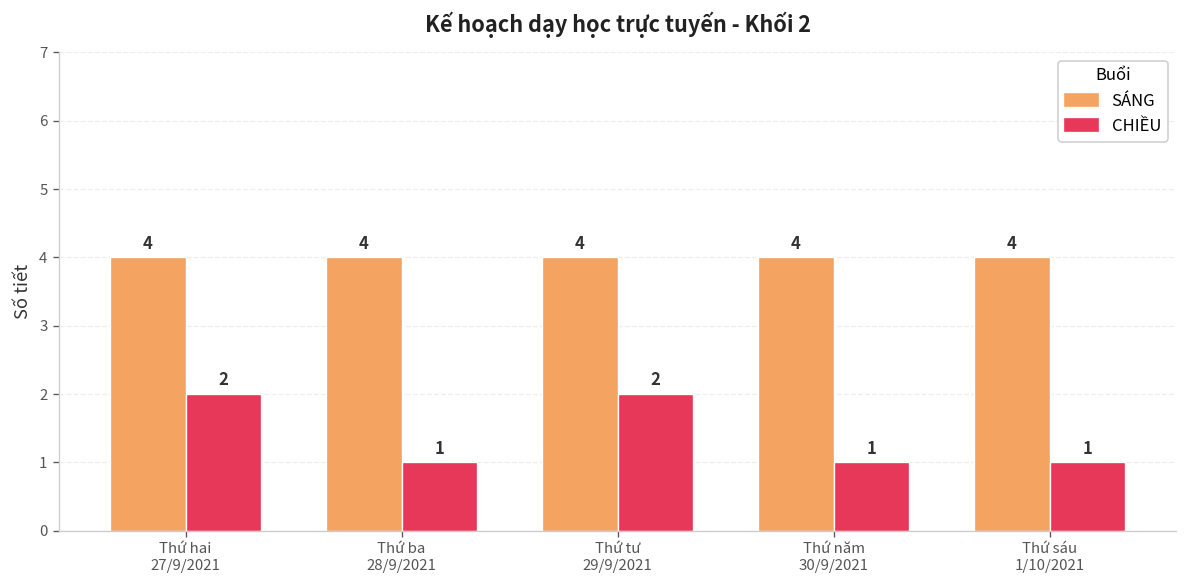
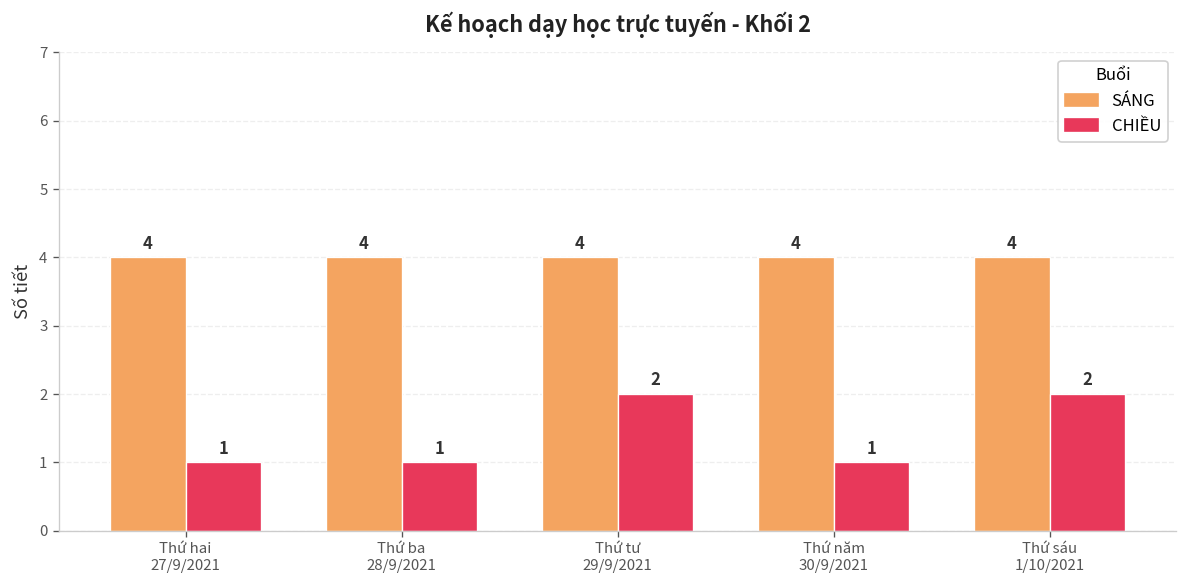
  {
    "SÁNG": {
      "Thứ hai 27/9/2021": 4,
      "Thứ ba 28/9/2021": 4,
      "Thứ tư 29/9/2021": 4,
      "Thứ năm 30/9/2021": 4,
      "Thứ sáu 1/10/2021": 4
    },
    "CHIỀU": {
-     "Thứ hai 27/9/2021": 2,
+     "Thứ hai 27/9/2021": 1,
      "Thứ ba 28/9/2021": 1,
      "Thứ tư 29/9/2021": 2,
      "Thứ năm 30/9/2021": 1,
-     "Thứ sáu 1/10/2021": 1
+     "Thứ sáu 1/10/2021": 2
    }
  }
